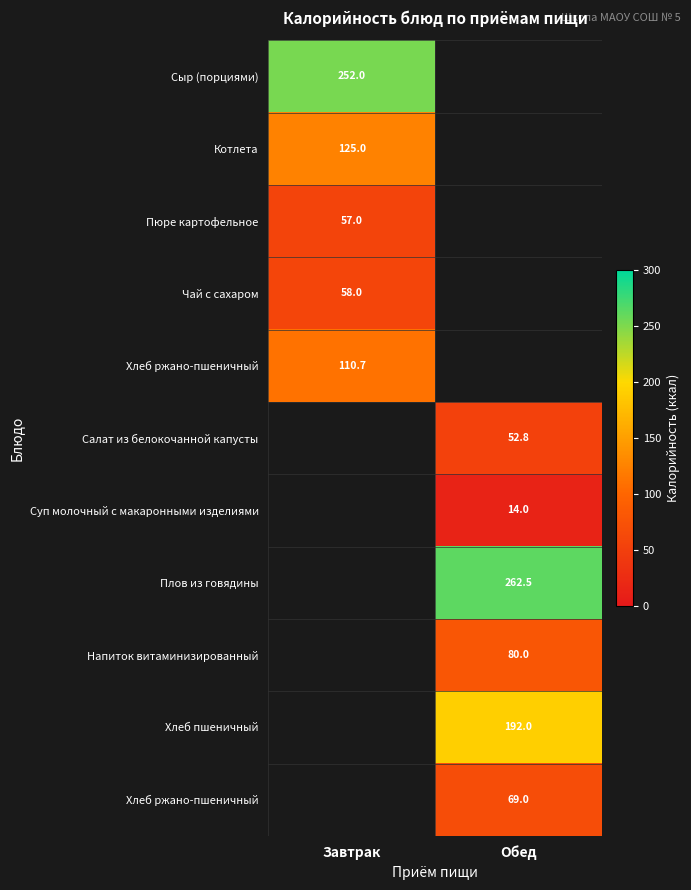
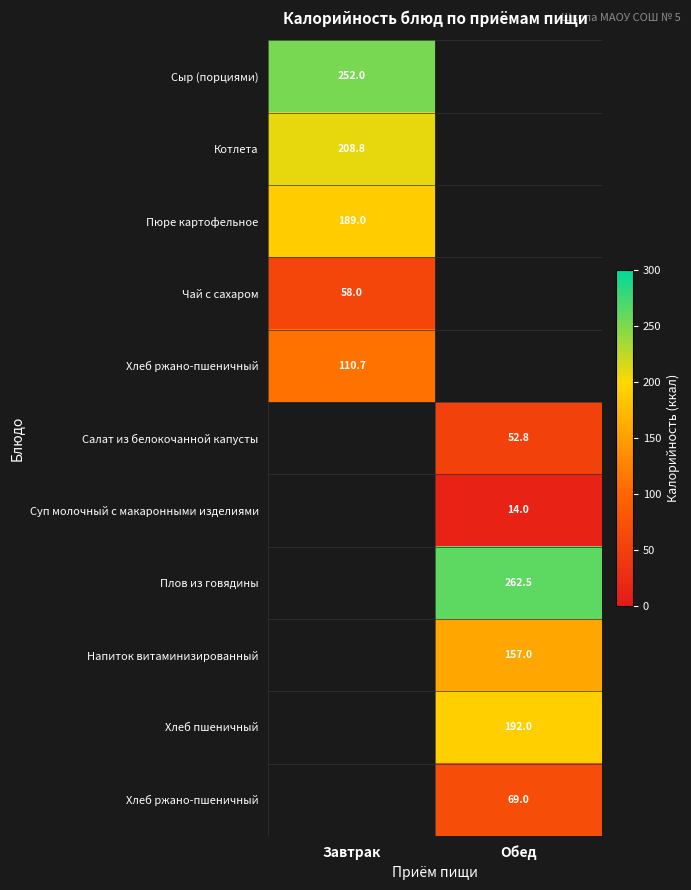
  {
    "Сыр (порциями)": {
      "Завтрак": 252.0
    },
    "Котлета": {
-     "Завтрак": 125.0
+     "Завтрак": 208.8
    },
    "Пюре картофельное": {
-     "Завтрак": 57.0
+     "Завтрак": 189.0
    },
    "Чай с сахаром": {
      "Завтрак": 58.0
    },
    "Хлеб ржано-пшеничный": {
      "Завтрак": 110.7,
      "Обед": 69.0
    },
    "Салат из белокочанной капусты": {
      "Обед": 52.8
    },
    "Суп молочный с макаронными изделиями": {
      "Обед": 14.0
    },
    "Плов из говядины": {
      "Обед": 262.5
    },
    "Напиток витаминизированный": {
-     "Обед": 80.0
+     "Обед": 157.0
    },
    "Хлеб пшеничный": {
      "Обед": 192.0
    }
  }
